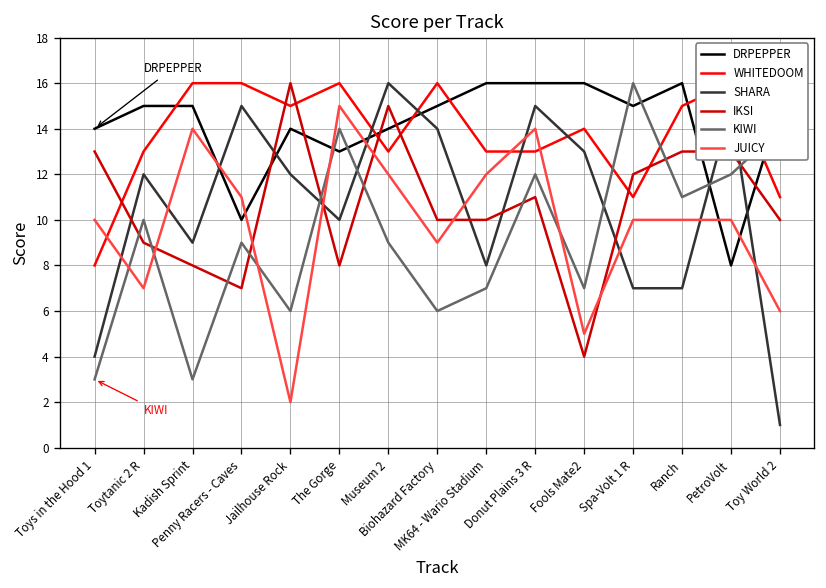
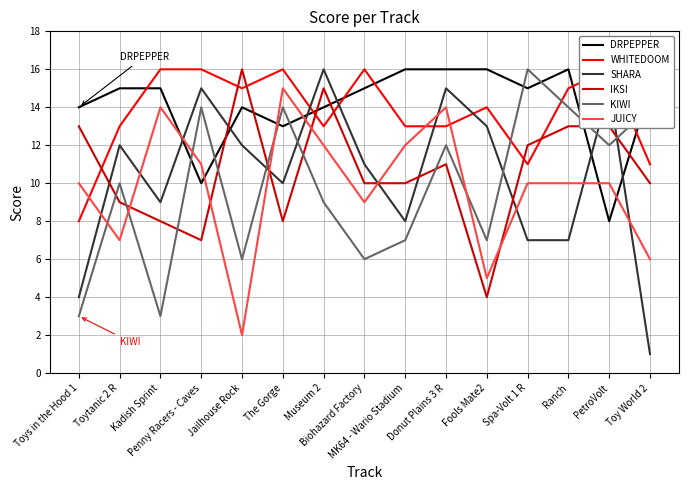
  {
    "DRPEPPER": {
      "Toys in the Hood 1": 14,
      "Toytanic 2 R": 15,
      "Kadish Sprint": 15,
      "Penny Racers - Caves": 10,
      "Jailhouse Rock": 14,
      "The Gorge": 13,
      "Museum 2": 14,
      "Biohazard Factory": 15,
      "MK64 - Wario Stadium": 16,
      "Donut Plains 3 R": 16,
      "Fools Mate2": 16,
      "Spa-Volt 1 R": 15,
      "Ranch": 16,
      "PetroVolt": 8
    },
    "SHARA": {
      "Toys in the Hood 1": 4,
      "Toytanic 2 R": 12,
      "Kadish Sprint": 9,
      "Penny Racers - Caves": 15,
      "Jailhouse Rock": 12,
      "The Gorge": 10,
      "Museum 2": 16,
-     "Biohazard Factory": 14,
+     "Biohazard Factory": 11,
      "MK64 - Wario Stadium": 8,
      "Donut Plains 3 R": 15,
      "Fools Mate2": 13,
      "Spa-Volt 1 R": 7,
      "Ranch": 7,
      "Toy World 2": 1
    },
    "KIWI": {
      "Toys in the Hood 1": 3,
      "Toytanic 2 R": 10,
      "Kadish Sprint": 3,
-     "Penny Racers - Caves": 9,
+     "Penny Racers - Caves": 14,
      "Jailhouse Rock": 6,
      "The Gorge": 14,
      "Museum 2": 9,
      "Biohazard Factory": 6,
      "MK64 - Wario Stadium": 7,
      "Donut Plains 3 R": 12,
      "Fools Mate2": 7,
      "Spa-Volt 1 R": 16,
-     "Ranch": 11,
+     "Ranch": 14,
      "PetroVolt": 12
    },
    "JUICY": {
      "Toys in the Hood 1": 10,
      "Toytanic 2 R": 7,
      "Kadish Sprint": 14,
      "Penny Racers - Caves": 11,
      "Jailhouse Rock": 2,
      "The Gorge": 15,
      "Museum 2": 12,
      "Biohazard Factory": 9,
      "MK64 - Wario Stadium": 12,
      "Donut Plains 3 R": 14,
      "Fools Mate2": 5,
      "Spa-Volt 1 R": 10,
      "Ranch": 10,
      "PetroVolt": 10,
      "Toy World 2": 6
    }
  }
